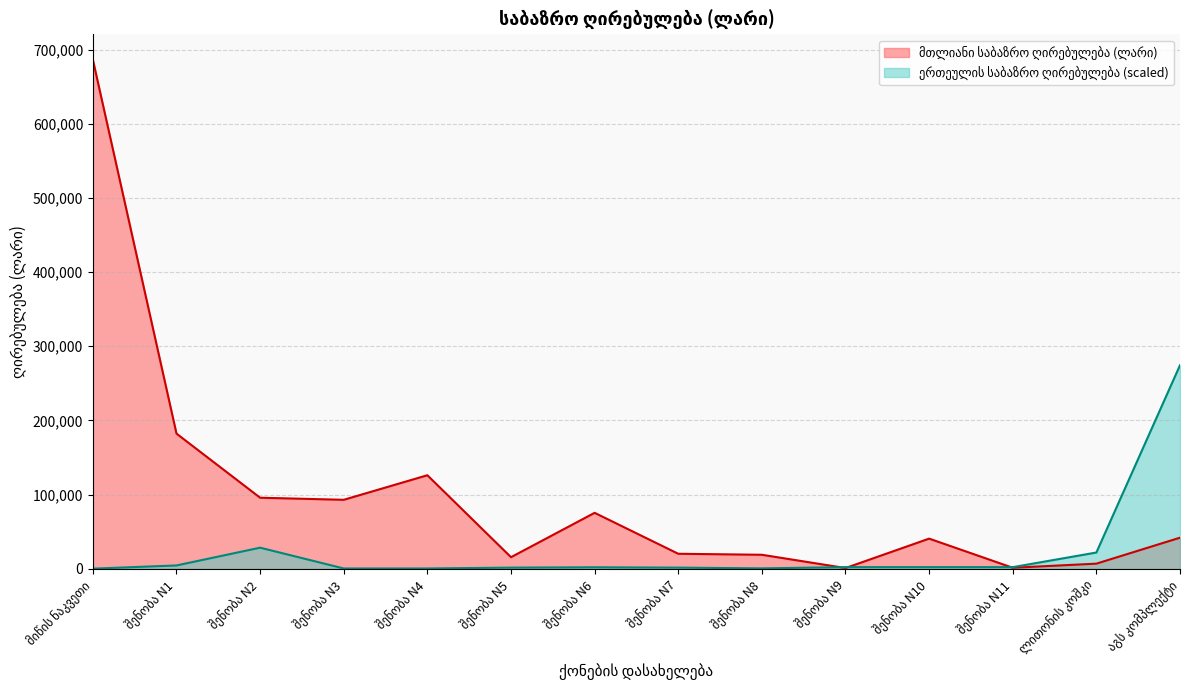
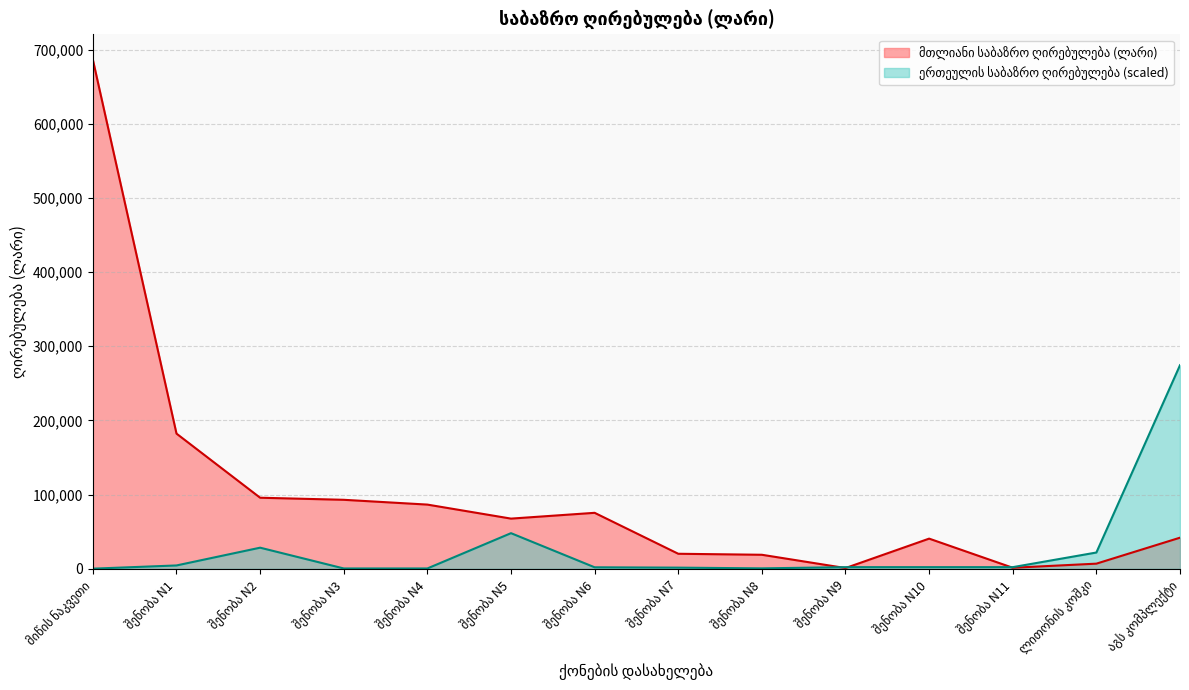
  {
    "მთლიანი საბაზრო ღირებულება (ლარი)": {
      "მიწის ნაკვეთი": "690,000",
      "შენობა N1": "180,000",
      "შენობა N2": "100,000",
      "შენობა N3": "90,000",
-     "შენობა N4": "130,000",
-     "შენობა N5": "20,000",
+     "შენობა N4": "90,000",
+     "შენობა N5": "70,000",
      "შენობა N6": "80,000",
      "შენობა N7": "20,000",
      "შენობა N8": "20,000",
      "შენობა N10": "40,000",
      "ლითონის კოშკი": "10,000",
      "აგს კომპლექტი": "40,000"
    },
    "ერთეულის საბაზრო ღირებულება (scaled)": {
      "მიწის ნაკვეთი": "0",
      "შენობა N1": "0",
      "შენობა N2": "30,000",
      "შენობა N3": "0",
      "შენობა N4": "0",
-     "შენობა N5": "0",
+     "შენობა N5": "50,000",
      "შენობა N6": "0",
      "შენობა N7": "0",
      "შენობა N8": "0",
      "შენობა N10": "0",
      "ლითონის კოშკი": "20,000",
      "აგს კომპლექტი": "270,000"
    }
  }
